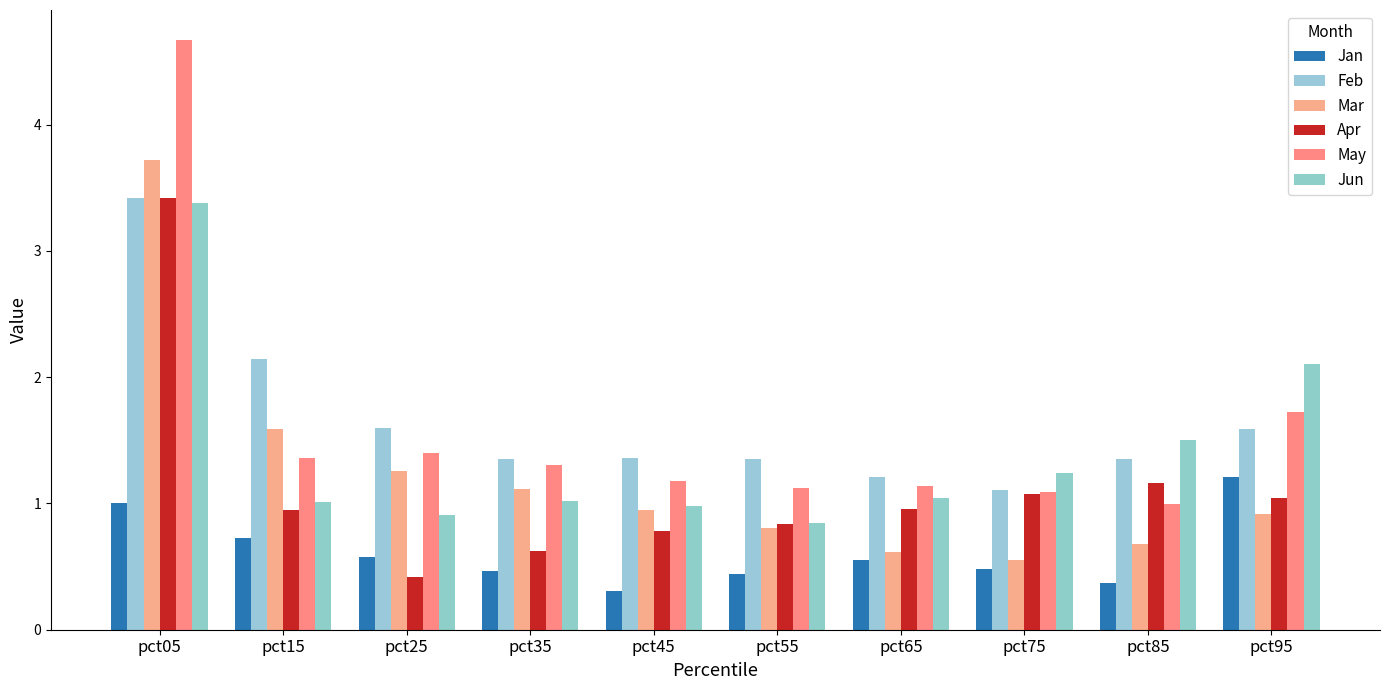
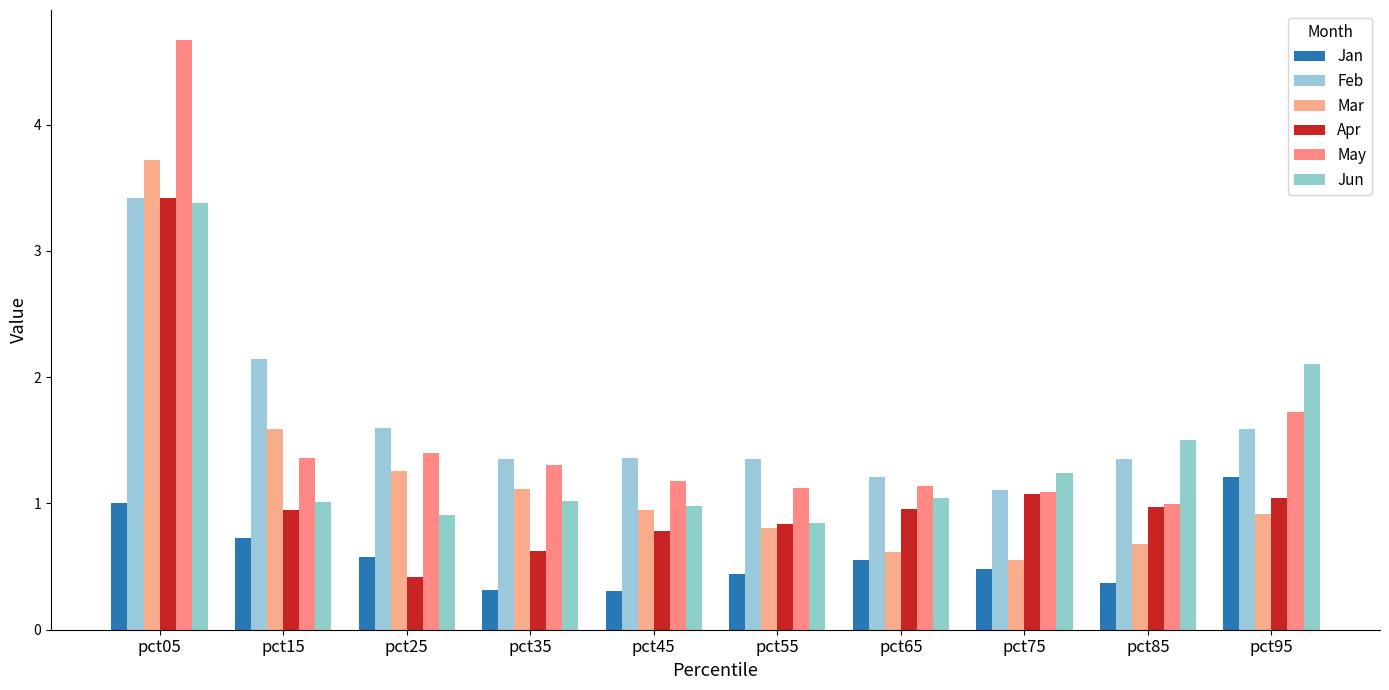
  {
    "Jan": {
      "pct05": 1.01,
      "pct15": 0.73,
      "pct25": 0.57,
-     "pct35": 0.47,
+     "pct35": 0.32,
      "pct45": 0.31,
      "pct55": 0.44,
      "pct65": 0.55,
      "pct75": 0.48,
      "pct85": 0.37,
      "pct95": 1.21
    },
    "Apr": {
      "pct05": 3.42,
      "pct15": 0.94,
      "pct25": 0.42,
      "pct35": 0.62,
      "pct45": 0.79,
      "pct55": 0.83,
      "pct65": 0.96,
      "pct75": 1.07,
-     "pct85": 1.16,
+     "pct85": 0.97,
      "pct95": 1.05
    }
  }
